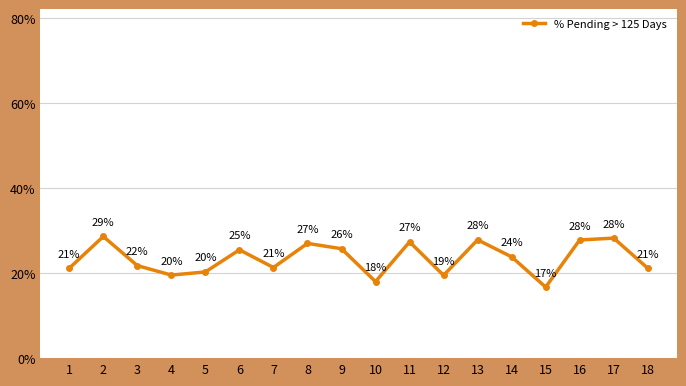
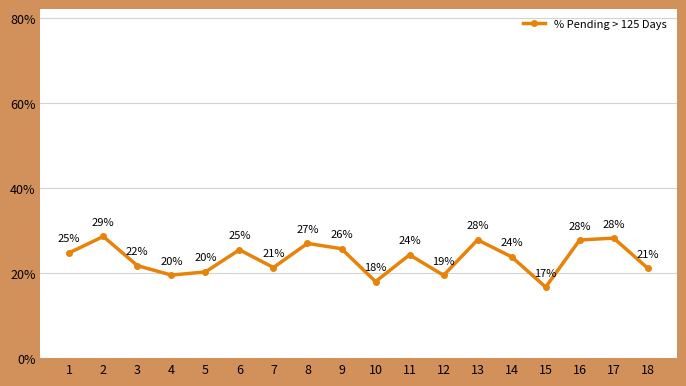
  {
-   "1": "21%",
+   "1": "25%",
    "2": "29%",
    "3": "22%",
    "4": "20%",
    "5": "20%",
    "6": "25%",
    "7": "21%",
    "8": "27%",
    "9": "26%",
    "10": "18%",
-   "11": "27%",
+   "11": "24%",
    "12": "19%",
    "13": "28%",
    "14": "24%",
    "15": "17%",
    "16": "28%",
    "17": "28%",
    "18": "21%"
  }
